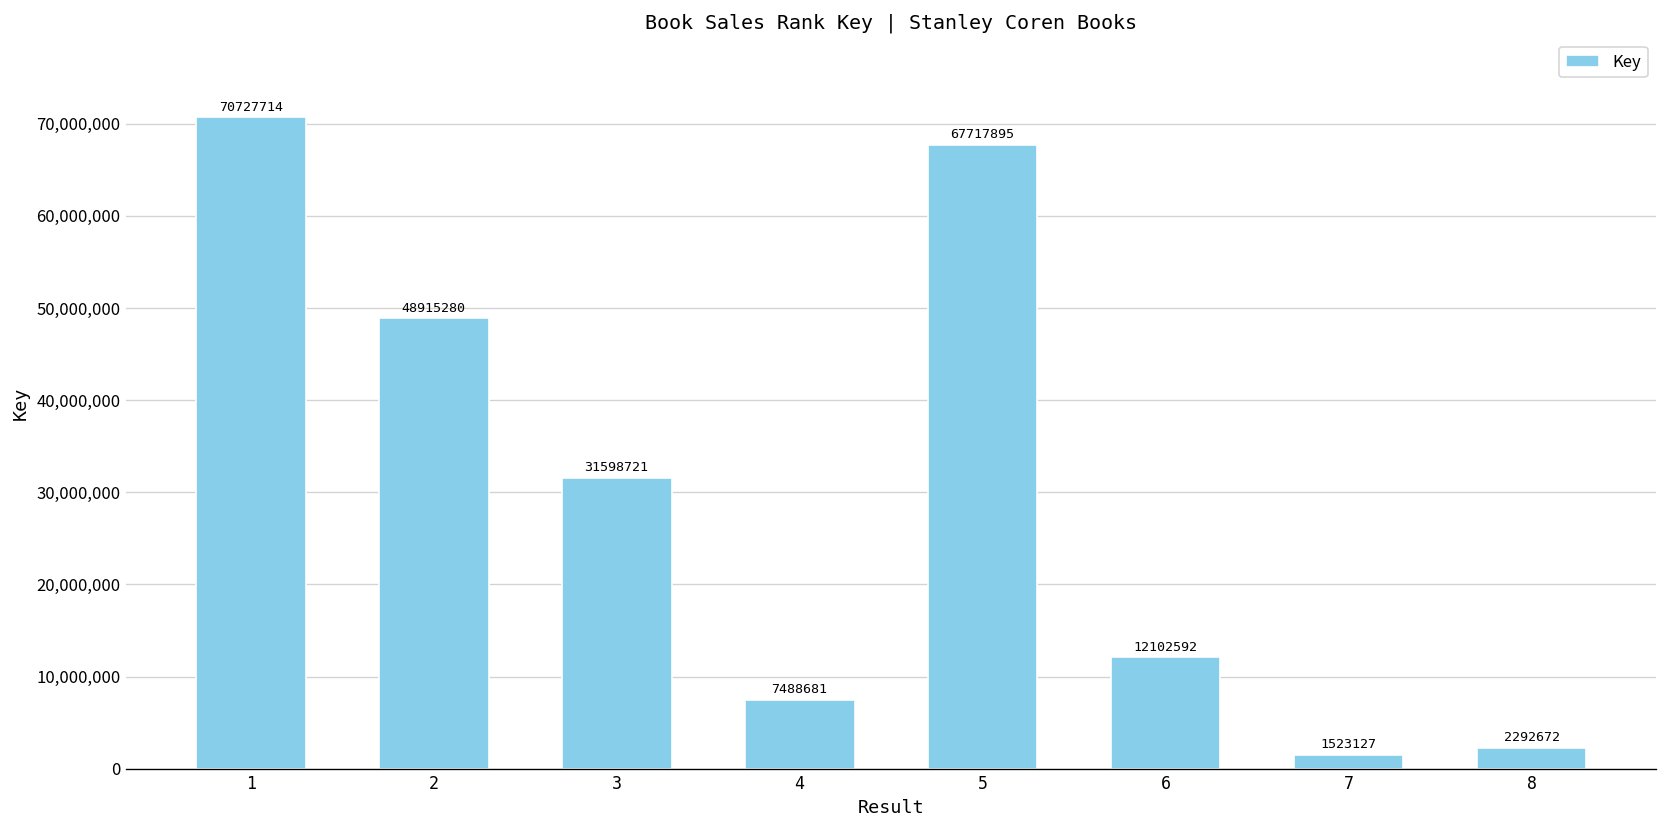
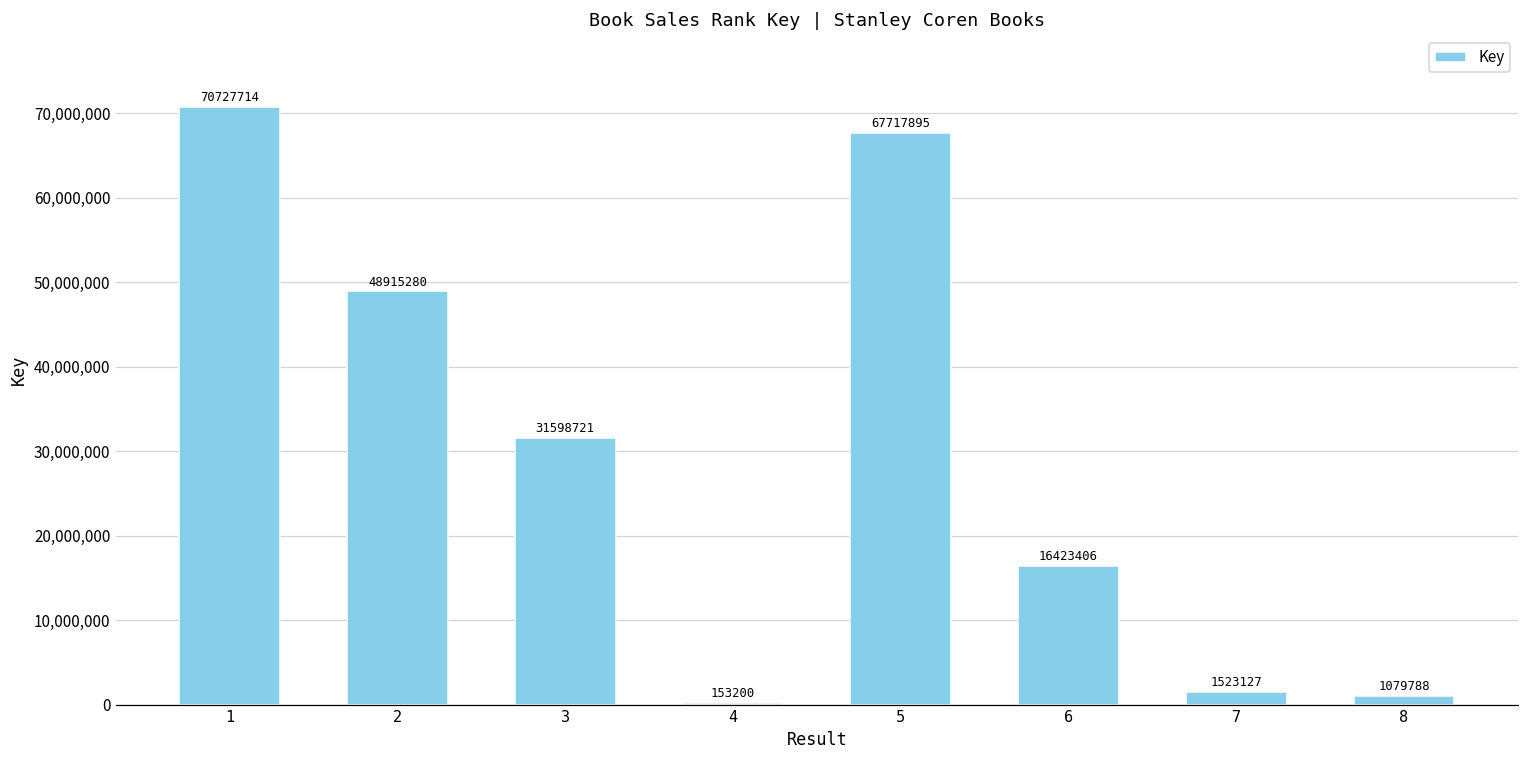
  {
    "1": 70727714,
    "2": 48915280,
    "3": 31598721,
-   "4": 7488681,
+   "4": 153200,
    "5": 67717895,
-   "6": 12102592,
+   "6": 16423406,
    "7": 1523127,
-   "8": 2292672
+   "8": 1079788
  }
